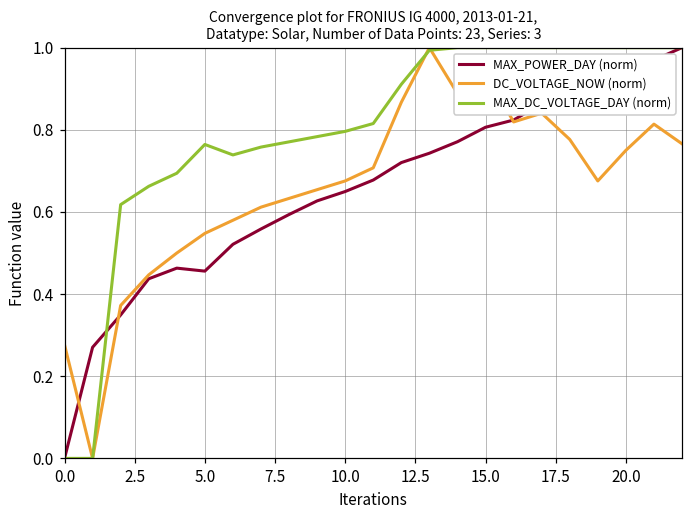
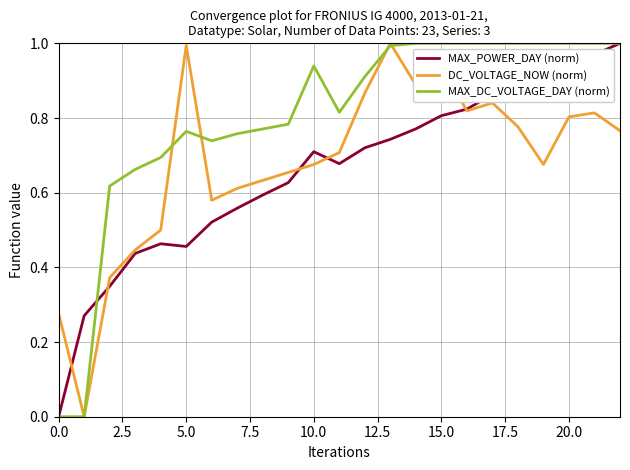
  {
    "MAX_POWER_DAY (norm)": {
      "5.0": 0.46,
-     "10.0": 0.65,
+     "10.0": 0.71,
      "15.0": 0.81
    },
    "DC_VOLTAGE_NOW (norm)": {
      "0.0": 0.28,
-     "5.0": 0.55,
+     "5.0": 0.99,
      "10.0": 0.68,
-     "20.0": 0.75
+     "20.0": 0.80
    },
    "MAX_DC_VOLTAGE_DAY (norm)": {
      "5.0": 0.76,
-     "10.0": 0.80,
+     "10.0": 0.94,
      "15.0": 1.00,
      "20.0": 1.00
    }
  }
